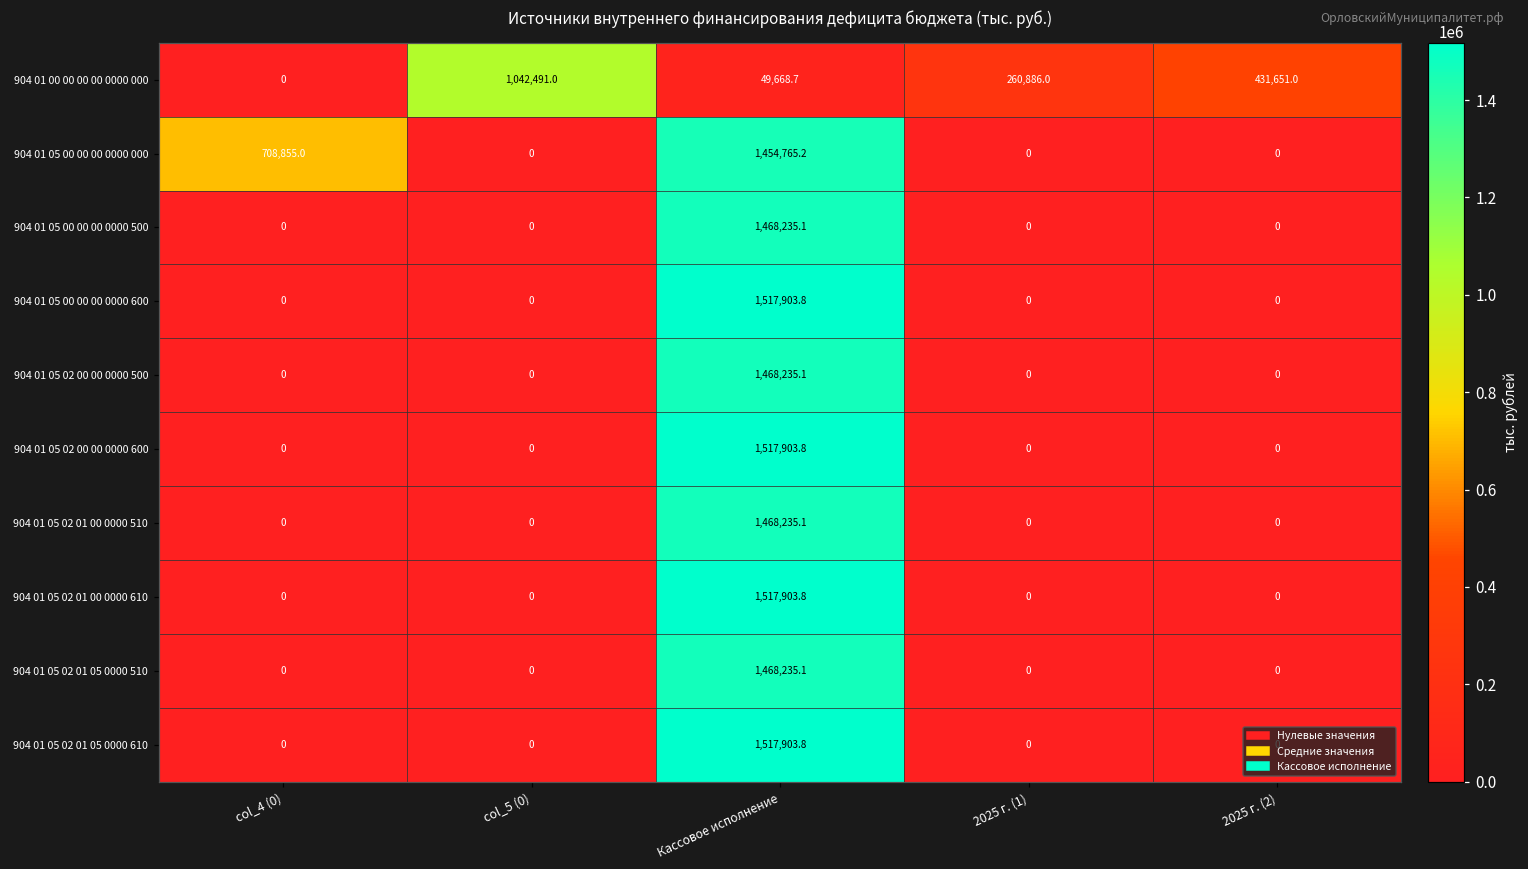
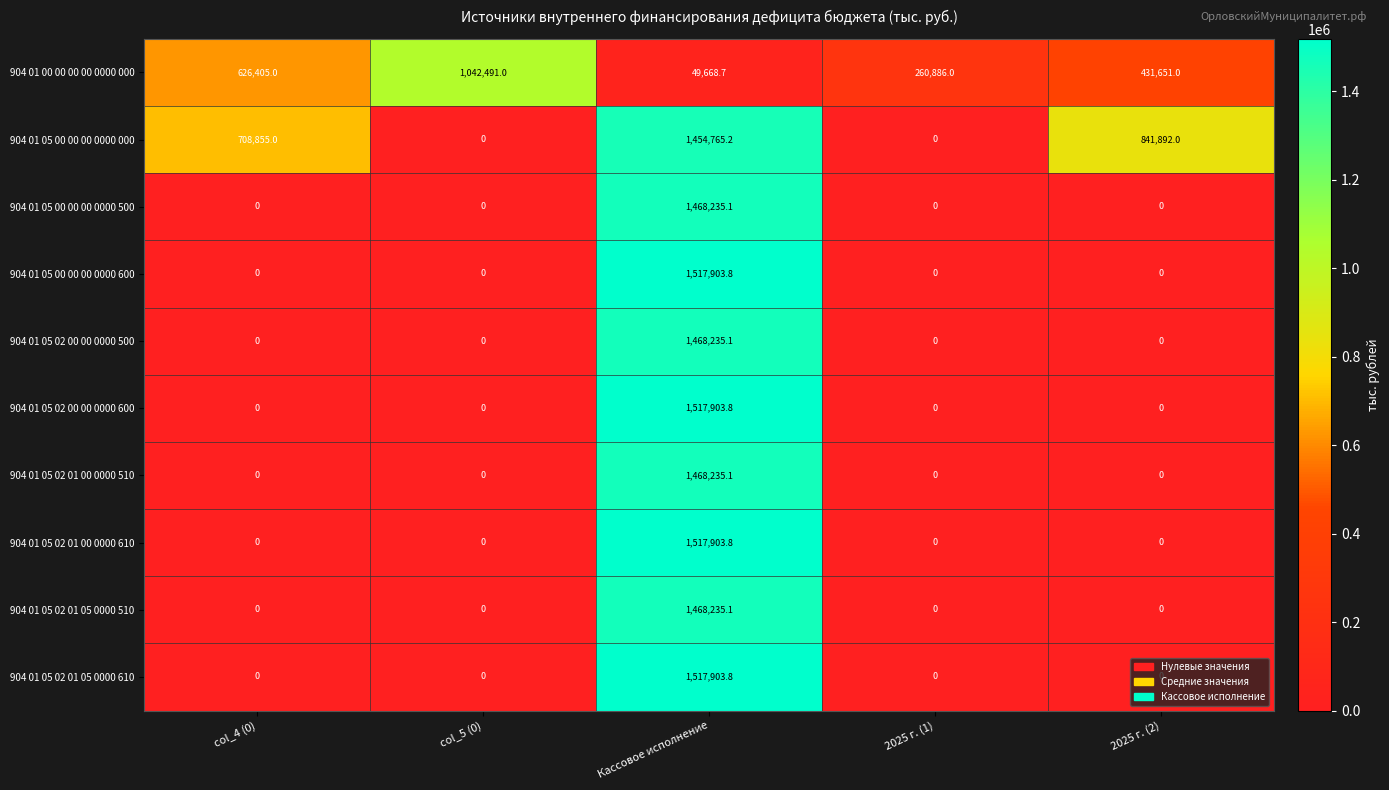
  {
    "904 01 00 00 00 00 0000 000": {
-     "col_4 (0)": "0",
+     "col_4 (0)": "626,405.0",
      "col_5 (0)": "1,042,491.0",
      "Кассовое исполнение": "49,668.7",
      "2025 г. (1)": "260,886.0",
      "2025 г. (2)": "431,651.0"
    },
    "904 01 05 00 00 00 0000 000": {
      "col_4 (0)": "708,855.0",
      "col_5 (0)": "0",
      "Кассовое исполнение": "1,454,765.2",
      "2025 г. (1)": "0",
-     "2025 г. (2)": "0"
+     "2025 г. (2)": "841,892.0"
    },
    "904 01 05 00 00 00 0000 500": {
      "col_4 (0)": "0",
      "col_5 (0)": "0",
      "Кассовое исполнение": "1,468,235.1",
      "2025 г. (1)": "0",
      "2025 г. (2)": "0"
    },
    "904 01 05 00 00 00 0000 600": {
      "col_4 (0)": "0",
      "col_5 (0)": "0",
      "Кассовое исполнение": "1,517,903.8",
      "2025 г. (1)": "0",
      "2025 г. (2)": "0"
    },
    "904 01 05 02 00 00 0000 500": {
      "col_4 (0)": "0",
      "col_5 (0)": "0",
      "Кассовое исполнение": "1,468,235.1",
      "2025 г. (1)": "0",
      "2025 г. (2)": "0"
    },
    "904 01 05 02 00 00 0000 600": {
      "col_4 (0)": "0",
      "col_5 (0)": "0",
      "Кассовое исполнение": "1,517,903.8",
      "2025 г. (1)": "0",
      "2025 г. (2)": "0"
    },
    "904 01 05 02 01 00 0000 510": {
      "col_4 (0)": "0",
      "col_5 (0)": "0",
      "Кассовое исполнение": "1,468,235.1",
      "2025 г. (1)": "0",
      "2025 г. (2)": "0"
    },
    "904 01 05 02 01 00 0000 610": {
      "col_4 (0)": "0",
      "col_5 (0)": "0",
      "Кассовое исполнение": "1,517,903.8",
      "2025 г. (1)": "0",
      "2025 г. (2)": "0"
    },
    "904 01 05 02 01 05 0000 510": {
      "col_4 (0)": "0",
      "col_5 (0)": "0",
      "Кассовое исполнение": "1,468,235.1",
      "2025 г. (1)": "0",
      "2025 г. (2)": "0"
    },
    "904 01 05 02 01 05 0000 610": {
      "col_4 (0)": "0",
      "col_5 (0)": "0",
      "Кассовое исполнение": "1,517,903.8",
      "2025 г. (1)": "0"
    }
  }
